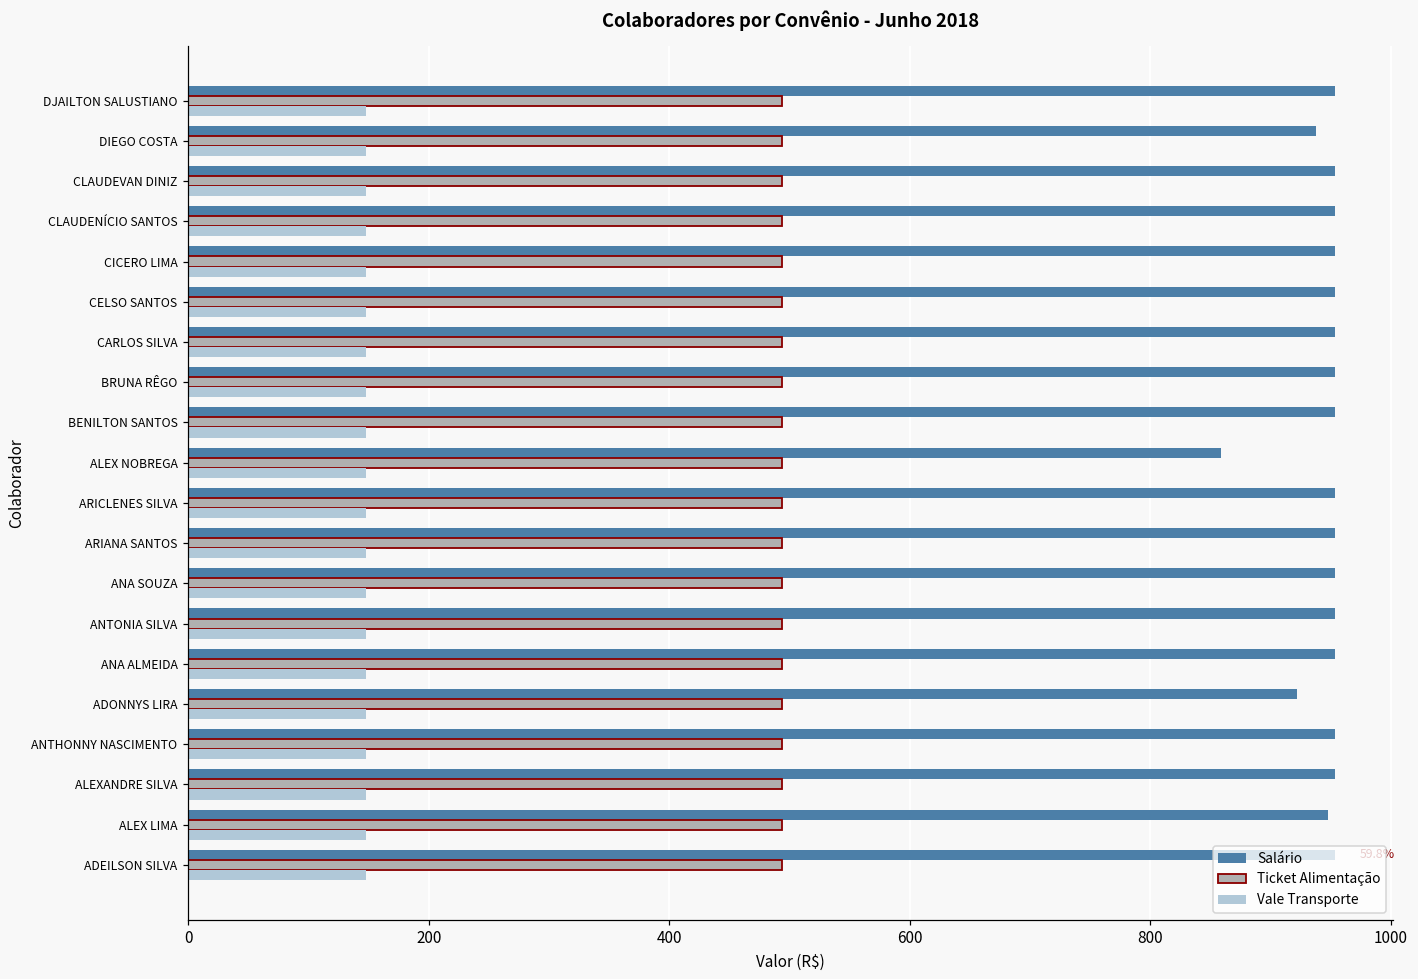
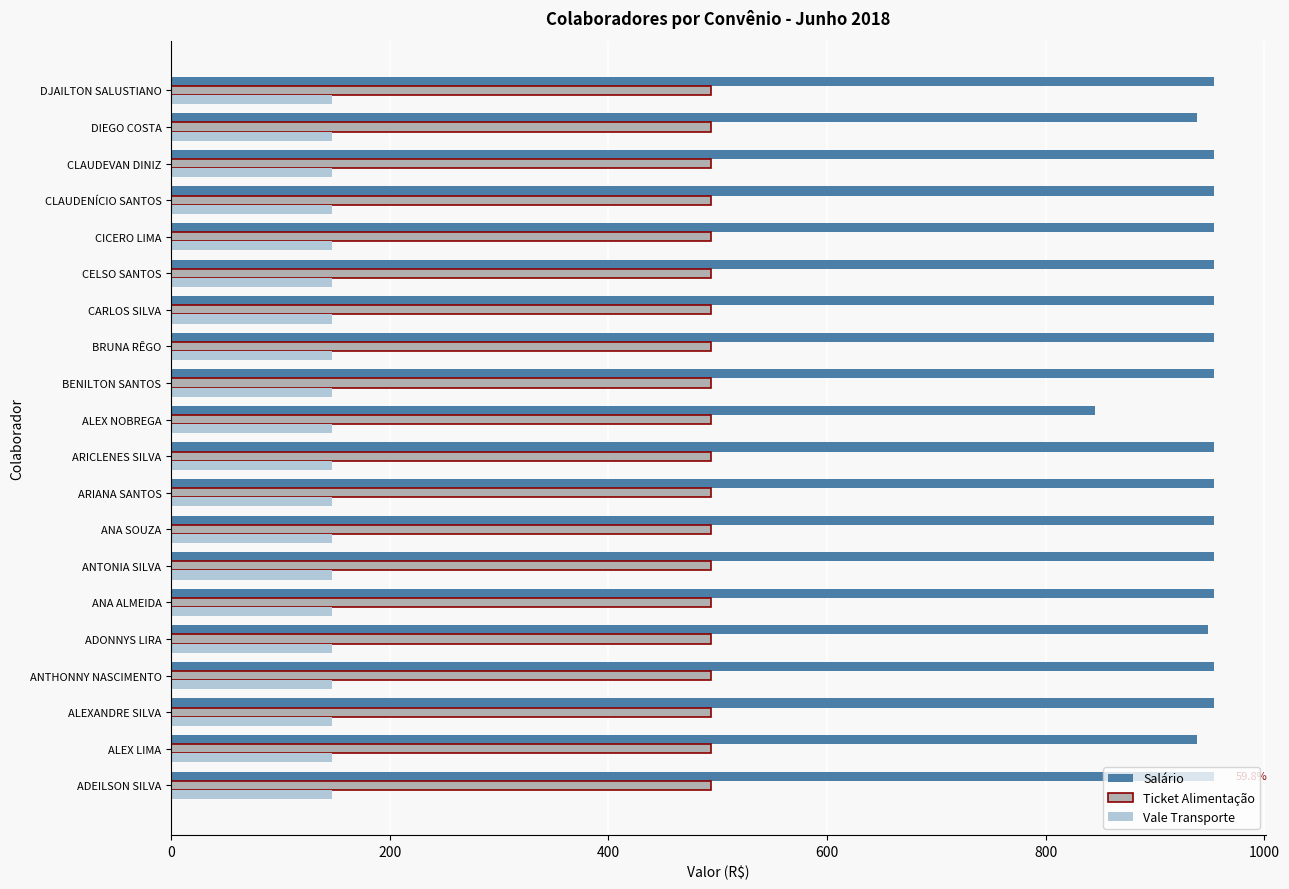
  {
    "Salário": {
      "DJAILTON SALUSTIANO": 954,
      "DIEGO COSTA": 938,
      "CLAUDEVAN DINIZ": 954,
      "CLAUDENÍCIO SANTOS": 954,
      "CICERO LIMA": 954,
      "CELSO SANTOS": 954,
      "CARLOS SILVA": 954,
      "BRUNA RÊGO": 954,
      "BENILTON SANTOS": 954,
-     "ALEX NOBREGA": 859,
+     "ALEX NOBREGA": 845,
      "ARICLENES SILVA": 954,
      "ARIANA SANTOS": 954,
      "ANA SOUZA": 954,
      "ANTONIA SILVA": 954,
      "ANA ALMEIDA": 954,
-     "ADONNYS LIRA": 922,
+     "ADONNYS LIRA": 949,
      "ANTHONNY NASCIMENTO": 954,
      "ALEXANDRE SILVA": 954,
-     "ALEX LIMA": 948
+     "ALEX LIMA": 938
    }
  }
